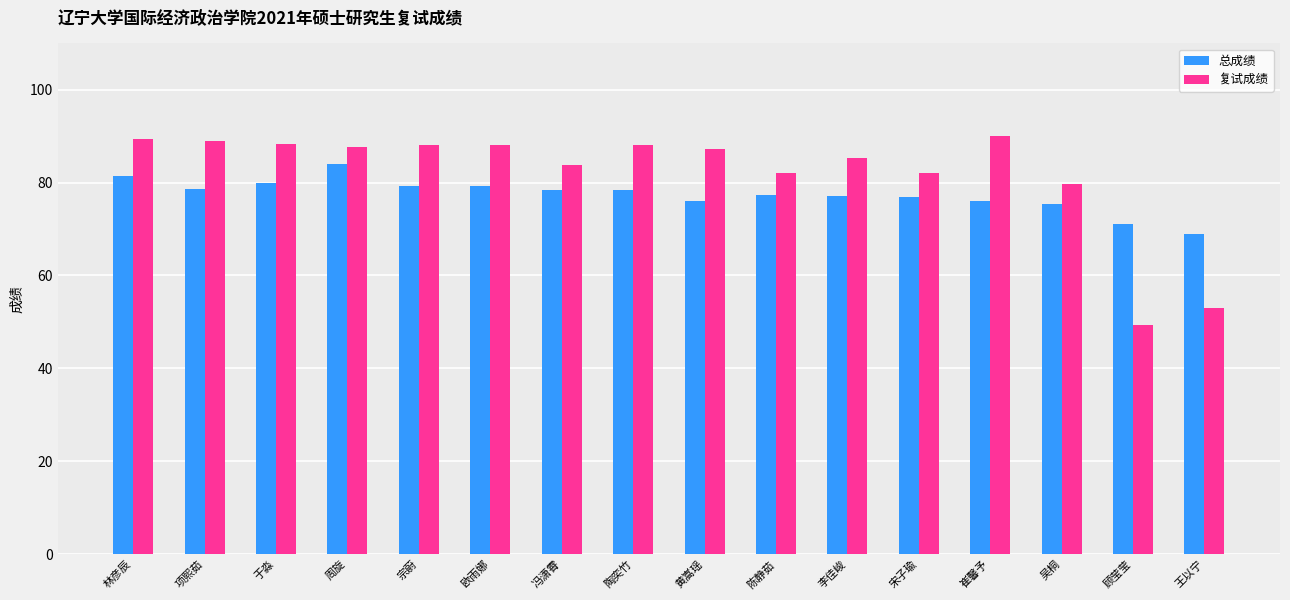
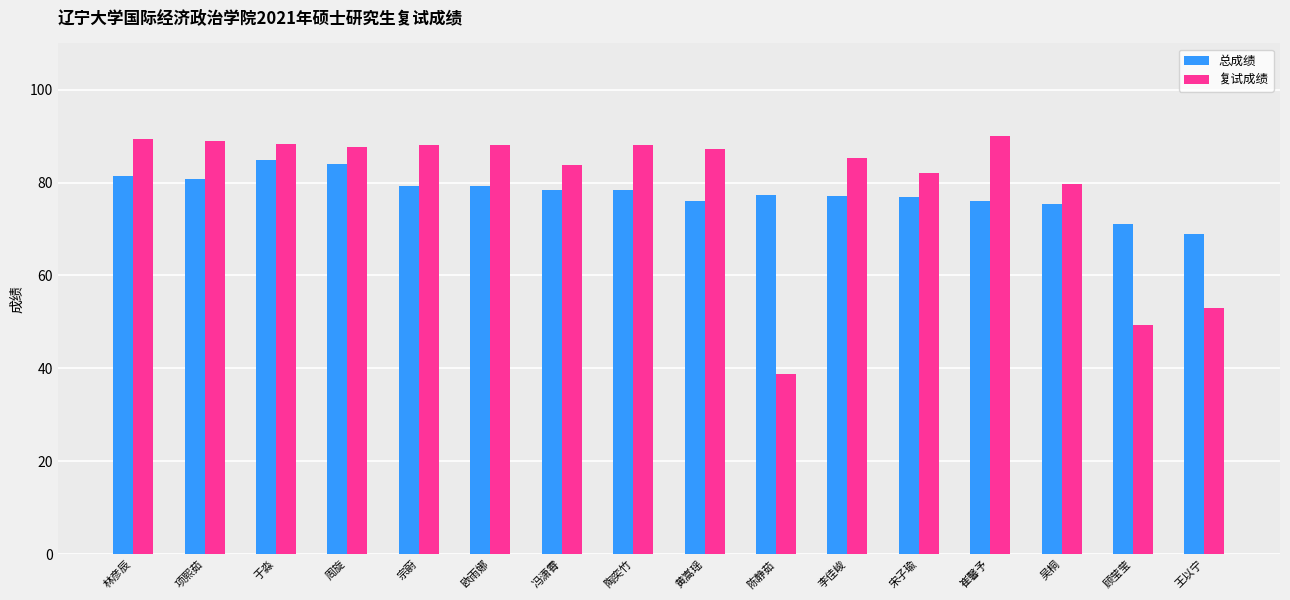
  {
    "总成绩": {
      "林彦辰": 81,
-     "项熙茹": 79,
-     "于淼": 80,
+     "项熙茹": 81,
+     "于淼": 85,
      "周旋": 84,
      "宗蔚": 79,
      "欧雨娜": 79,
      "冯潇霄": 78,
      "陶奕竹": 78,
      "黄嵩瑶": 76,
      "陈静茹": 77,
      "李佳峻": 77,
      "宋子瑜": 77,
      "崔馨予": 76,
      "吴桐": 75,
      "顾莹莹": 71,
      "王以宁": 69
    },
    "复试成绩": {
      "林彦辰": 89,
      "项熙茹": 89,
      "于淼": 88,
      "周旋": 88,
      "宗蔚": 88,
      "欧雨娜": 88,
      "冯潇霄": 84,
      "陶奕竹": 88,
      "黄嵩瑶": 87,
-     "陈静茹": 82,
+     "陈静茹": 39,
      "李佳峻": 85,
      "宋子瑜": 82,
      "崔馨予": 90,
      "吴桐": 80,
      "顾莹莹": 49,
      "王以宁": 53
    }
  }
